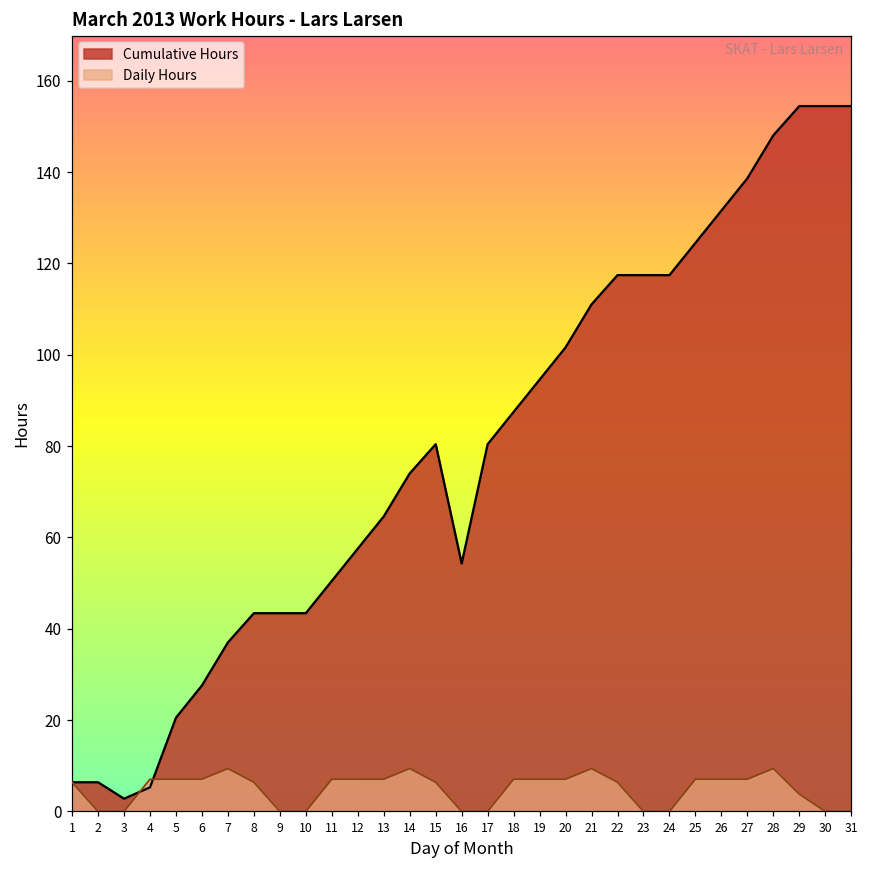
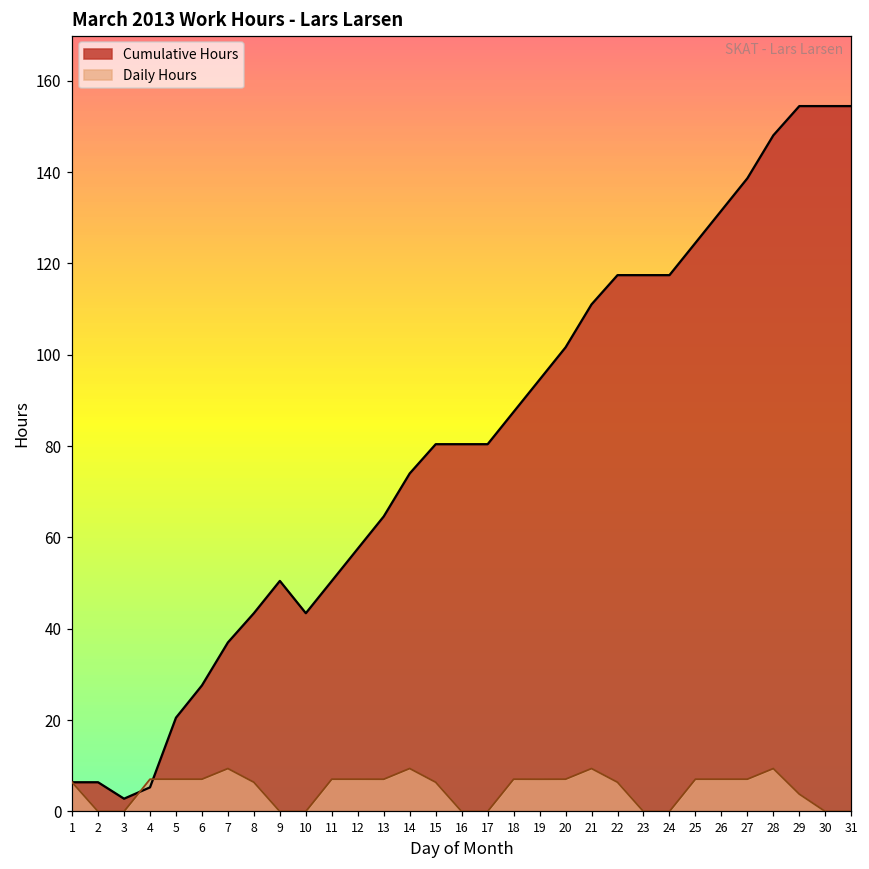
  {
    "Cumulative Hours": {
      "2": 6,
      "3": 3,
      "4": 5,
      "5": 21,
      "6": 28,
      "7": 37,
      "8": 43,
-     "9": 43,
+     "9": 50,
      "10": 43,
      "11": 50,
      "12": 58,
      "13": 65,
      "14": 74,
      "15": 80,
-     "16": 54,
+     "16": 80,
      "17": 80,
      "18": 87,
      "19": 95,
      "20": 102,
      "21": 111,
      "22": 117,
      "23": 117,
      "24": 117,
      "25": 124,
      "26": 132,
      "27": 139,
      "28": 148,
      "29": 154,
      "30": 154,
      "31": 154
    },
    "Daily Hours": {
      "2": 0,
      "3": 0,
      "4": 7,
      "5": 7,
      "6": 7,
      "7": 9,
      "8": 6,
      "9": 0,
      "10": 0,
      "11": 7,
      "12": 7,
      "13": 7,
      "14": 9,
      "15": 6,
      "16": 0,
      "17": 0,
      "18": 7,
      "19": 7,
      "20": 7,
      "21": 9,
      "22": 6,
      "23": 0,
      "24": 0,
      "25": 7,
      "26": 7,
      "27": 7,
      "28": 9,
      "29": 4,
      "30": 0,
      "31": 0
    }
  }
